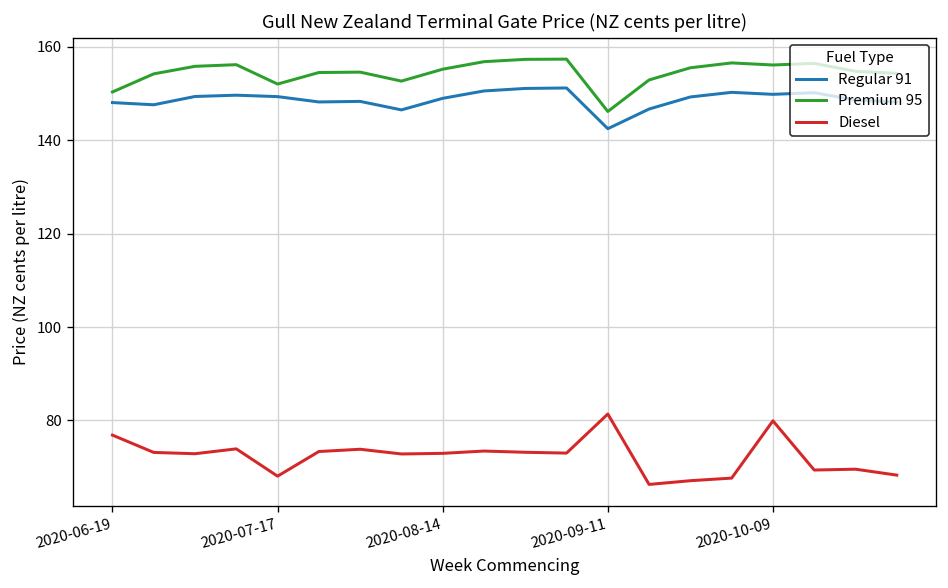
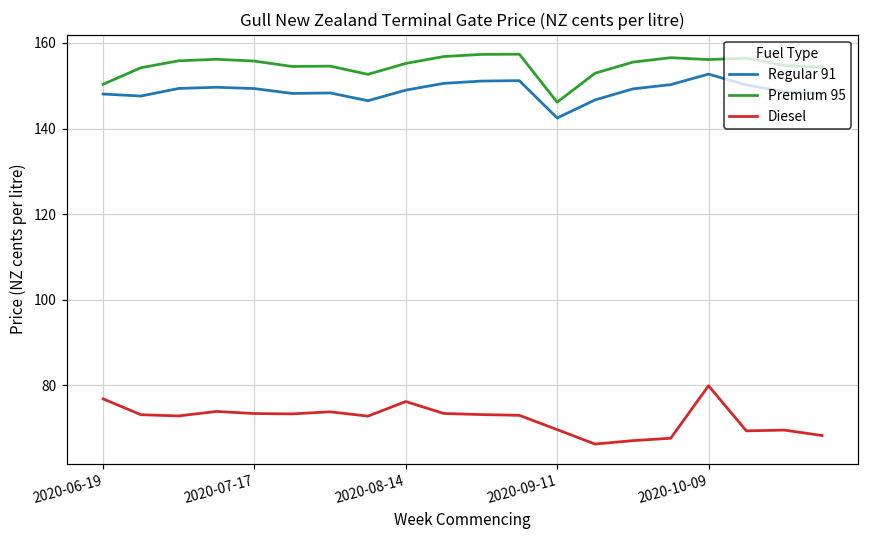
  {
    "Regular 91": {
      "2020-06-19": 148,
      "2020-07-17": 149,
      "2020-08-14": 149,
      "2020-09-11": 142,
-     "2020-10-09": 150
+     "2020-10-09": 153
    },
    "Premium 95": {
      "2020-06-19": 150,
-     "2020-07-17": 152,
+     "2020-07-17": 156,
      "2020-08-14": 155,
      "2020-09-11": 146,
      "2020-10-09": 156
    },
    "Diesel": {
      "2020-06-19": 77,
-     "2020-07-17": 68,
-     "2020-08-14": 73,
-     "2020-09-11": 81,
+     "2020-07-17": 73,
+     "2020-08-14": 76,
+     "2020-09-11": 70,
      "2020-10-09": 80
    }
  }
